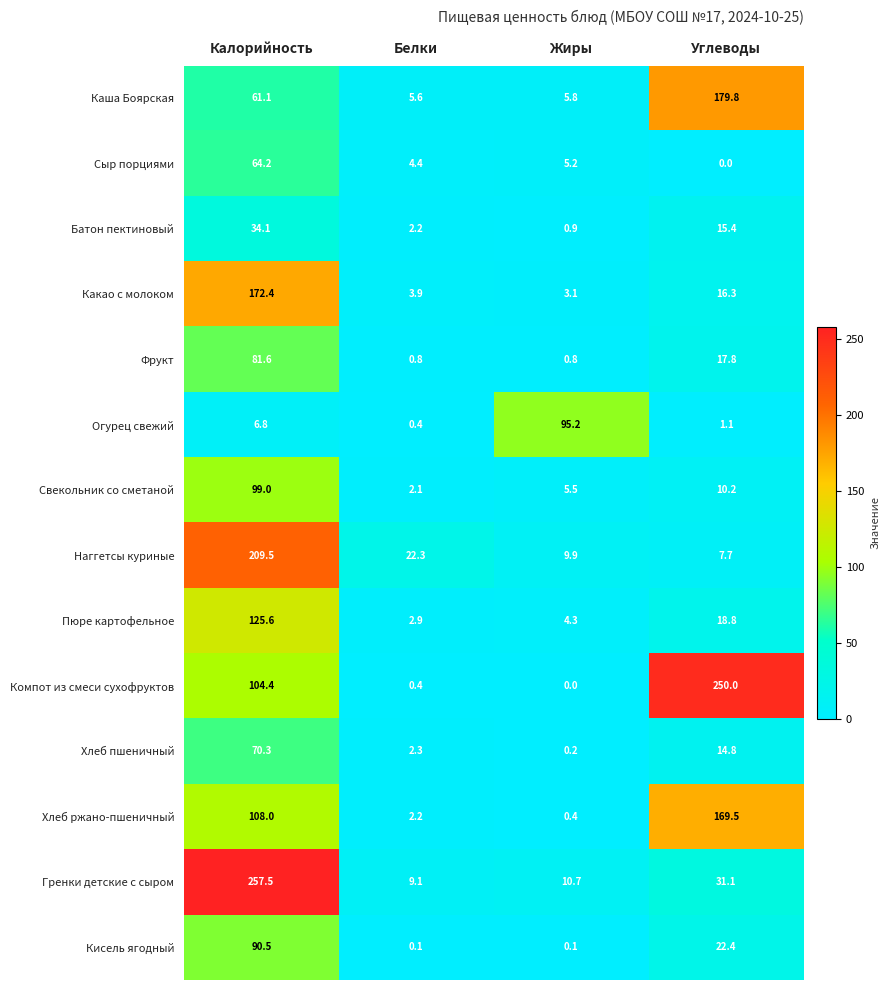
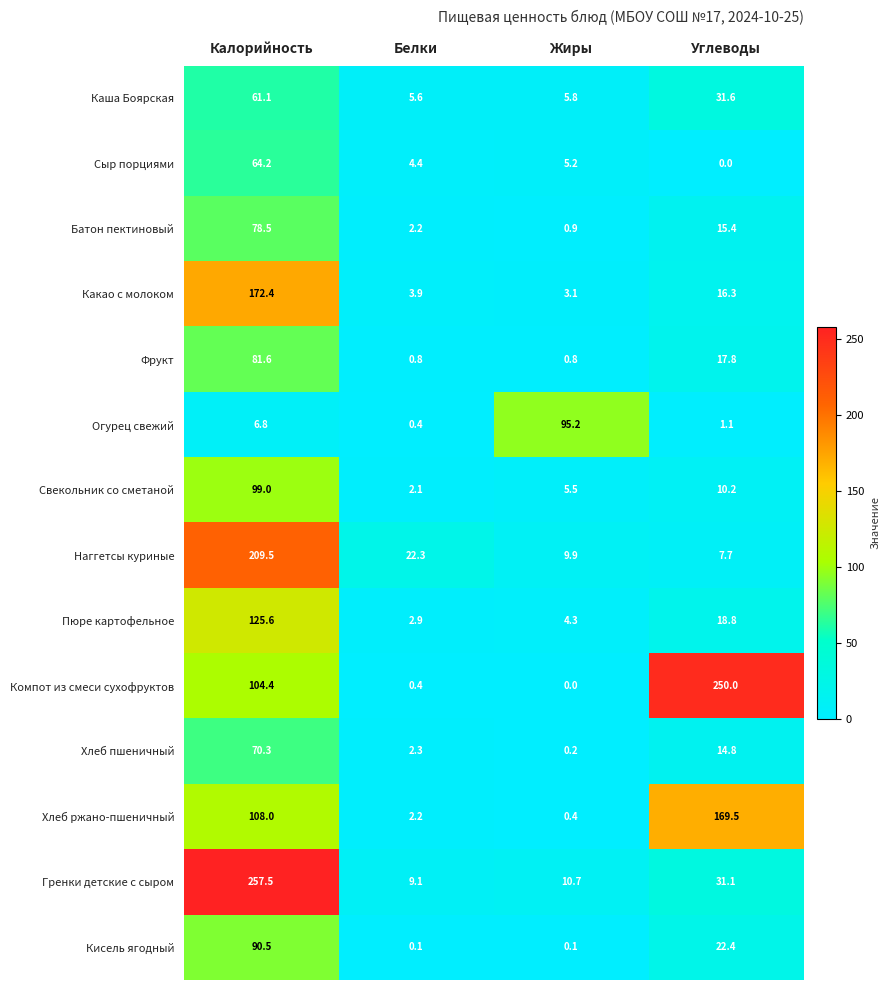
  {
    "Каша Боярская": {
      "Калорийность": 61.1,
      "Белки": 5.6,
      "Жиры": 5.8,
-     "Углеводы": 179.8
+     "Углеводы": 31.6
    },
    "Сыр порциями": {
      "Калорийность": 64.2,
      "Белки": 4.4,
      "Жиры": 5.2,
      "Углеводы": 0.0
    },
    "Батон пектиновый": {
-     "Калорийность": 34.1,
+     "Калорийность": 78.5,
      "Белки": 2.2,
      "Жиры": 0.9,
      "Углеводы": 15.4
    },
    "Какао с молоком": {
      "Калорийность": 172.4,
      "Белки": 3.9,
      "Жиры": 3.1,
      "Углеводы": 16.3
    },
    "Фрукт": {
      "Калорийность": 81.6,
      "Белки": 0.8,
      "Жиры": 0.8,
      "Углеводы": 17.8
    },
    "Огурец свежий": {
      "Калорийность": 6.8,
      "Белки": 0.4,
      "Жиры": 95.2,
      "Углеводы": 1.1
    },
    "Свекольник со сметаной": {
      "Калорийность": 99.0,
      "Белки": 2.1,
      "Жиры": 5.5,
      "Углеводы": 10.2
    },
    "Наггетсы куриные": {
      "Калорийность": 209.5,
      "Белки": 22.3,
      "Жиры": 9.9,
      "Углеводы": 7.7
    },
    "Пюре картофельное": {
      "Калорийность": 125.6,
      "Белки": 2.9,
      "Жиры": 4.3,
      "Углеводы": 18.8
    },
    "Компот из смеси сухофруктов": {
      "Калорийность": 104.4,
      "Белки": 0.4,
      "Жиры": 0.0,
      "Углеводы": 250.0
    },
    "Хлеб пшеничный": {
      "Калорийность": 70.3,
      "Белки": 2.3,
      "Жиры": 0.2,
      "Углеводы": 14.8
    },
    "Хлеб ржано-пшеничный": {
      "Калорийность": 108.0,
      "Белки": 2.2,
      "Жиры": 0.4,
      "Углеводы": 169.5
    },
    "Гренки детские с сыром": {
      "Калорийность": 257.5,
      "Белки": 9.1,
      "Жиры": 10.7,
      "Углеводы": 31.1
    },
    "Кисель ягодный": {
      "Калорийность": 90.5,
      "Белки": 0.1,
      "Жиры": 0.1,
      "Углеводы": 22.4
    }
  }
